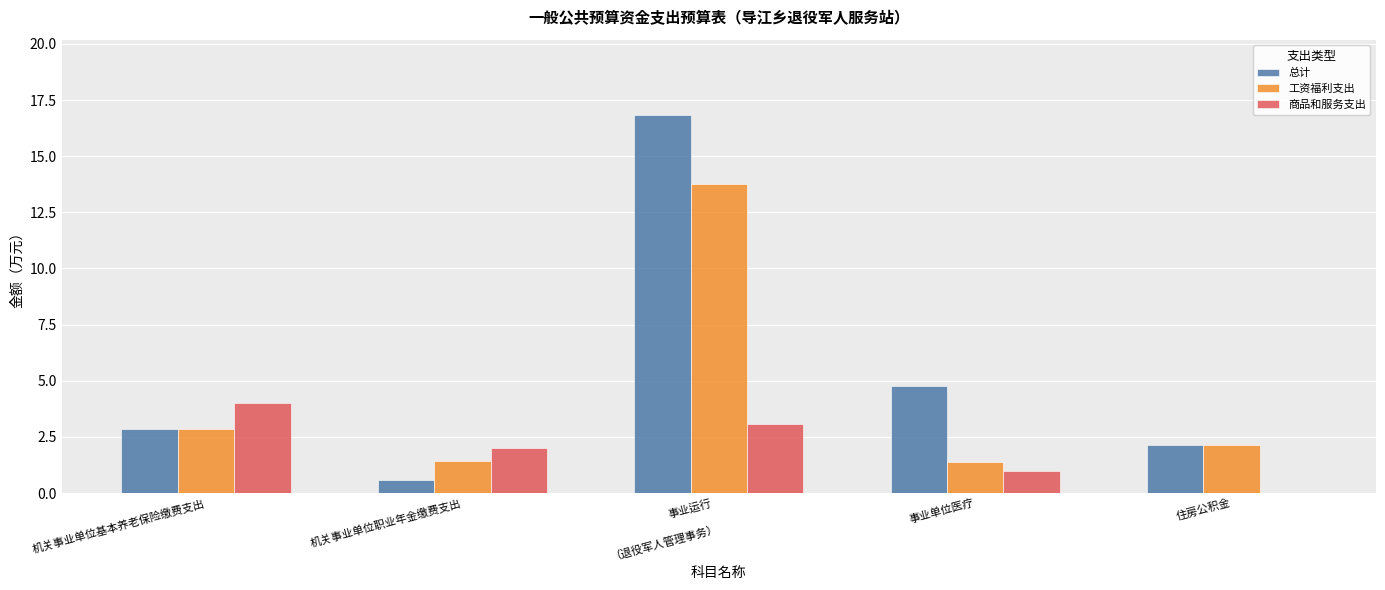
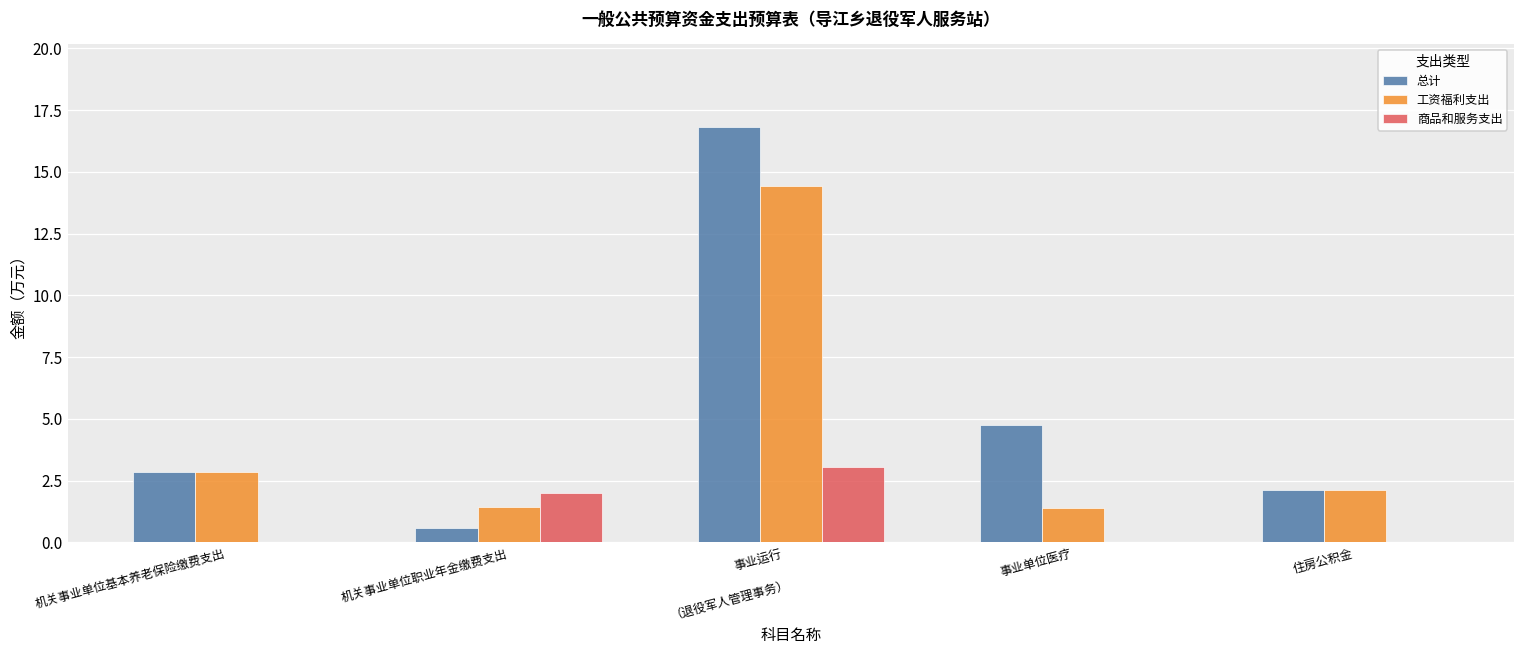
  {
    "总计": {
      "机关事业单位基本养老保险缴费支出": 2.8,
      "机关事业单位职业年金缴费支出": 0.6,
      "事业运行 （退役军人管理事务）": 16.8,
      "事业单位医疗": 4.7,
      "住房公积金": 2.1
    },
    "工资福利支出": {
      "机关事业单位基本养老保险缴费支出": 2.8,
      "机关事业单位职业年金缴费支出": 1.4,
-     "事业运行 （退役军人管理事务）": 13.8,
+     "事业运行 （退役军人管理事务）": 14.4,
      "事业单位医疗": 1.4,
      "住房公积金": 2.1
    },
    "商品和服务支出": {
-     "机关事业单位基本养老保险缴费支出": 4,
+     "机关事业单位基本养老保险缴费支出": 0,
      "机关事业单位职业年金缴费支出": 2,
      "事业运行 （退役军人管理事务）": 3,
-     "事业单位医疗": 1,
+     "事业单位医疗": 0,
      "住房公积金": 0
    }
  }
